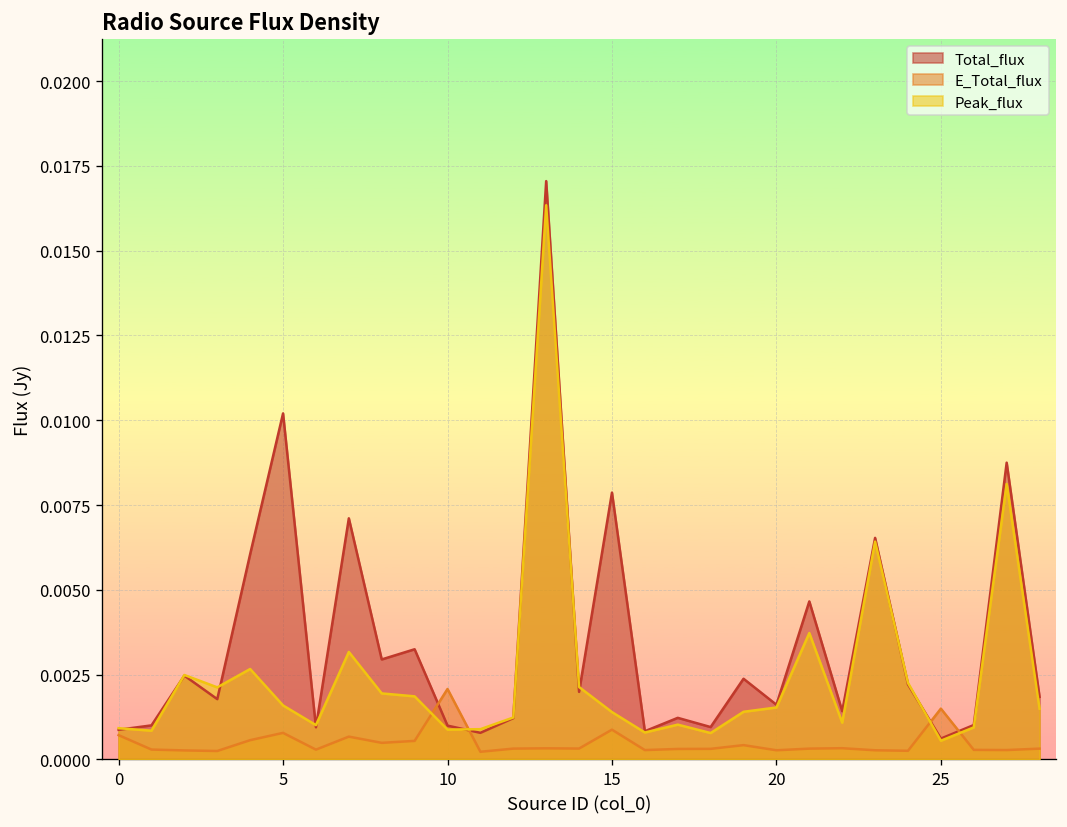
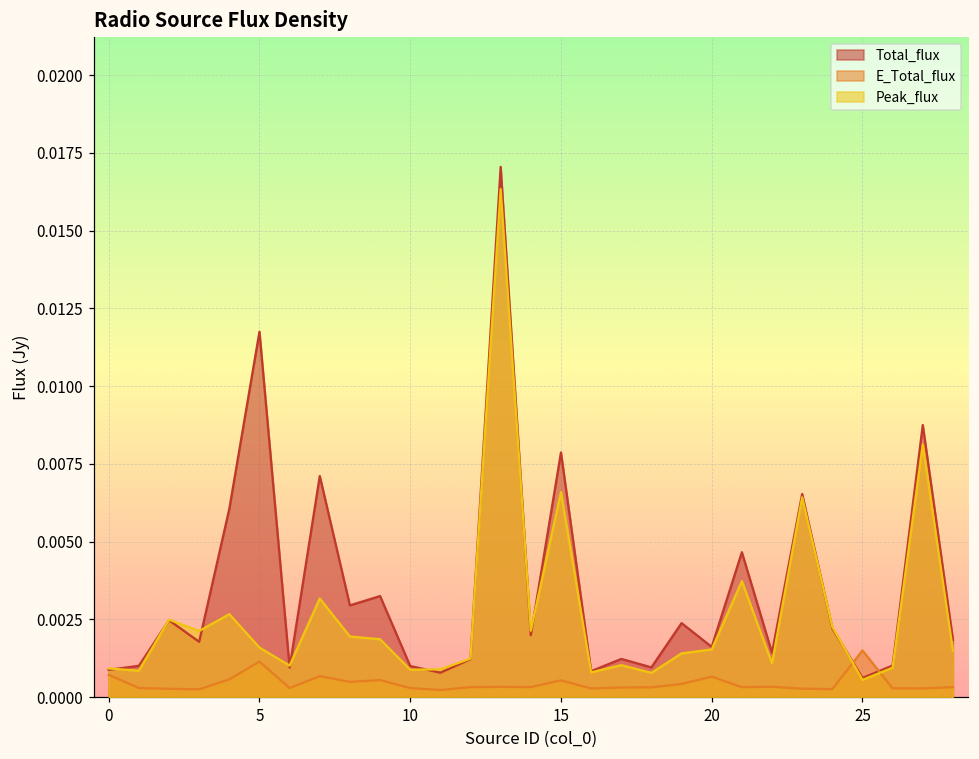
  {
    "Total_flux": {
-     "5": 0.0102,
+     "5": 0.0117,
      "10": 0.0010,
      "15": 0.0079
    },
    "E_Total_flux": {
      "0": 0.0007,
-     "5": 0.0008,
-     "10": 0.0021,
-     "15": 0.0009,
-     "20": 0.0003,
+     "5": 0.0011,
+     "10": 0.0003,
+     "15": 0.0005,
+     "20": 0.0007,
      "25": 0.0015
    },
    "Peak_flux": {
      "5": 0.0016,
      "10": 0.0009,
-     "15": 0.0014
+     "15": 0.0066
    }
  }
